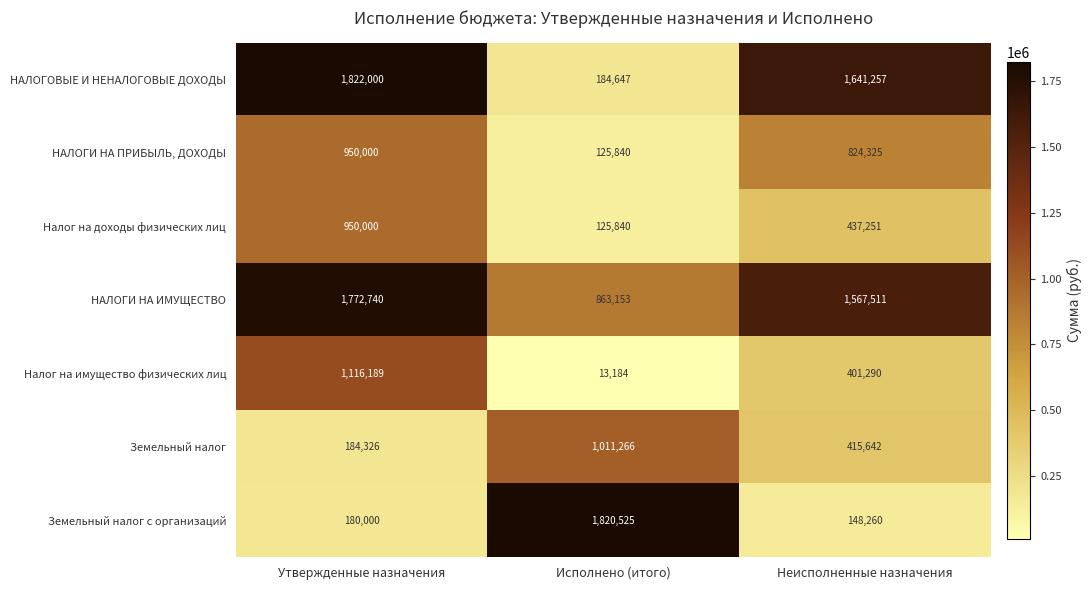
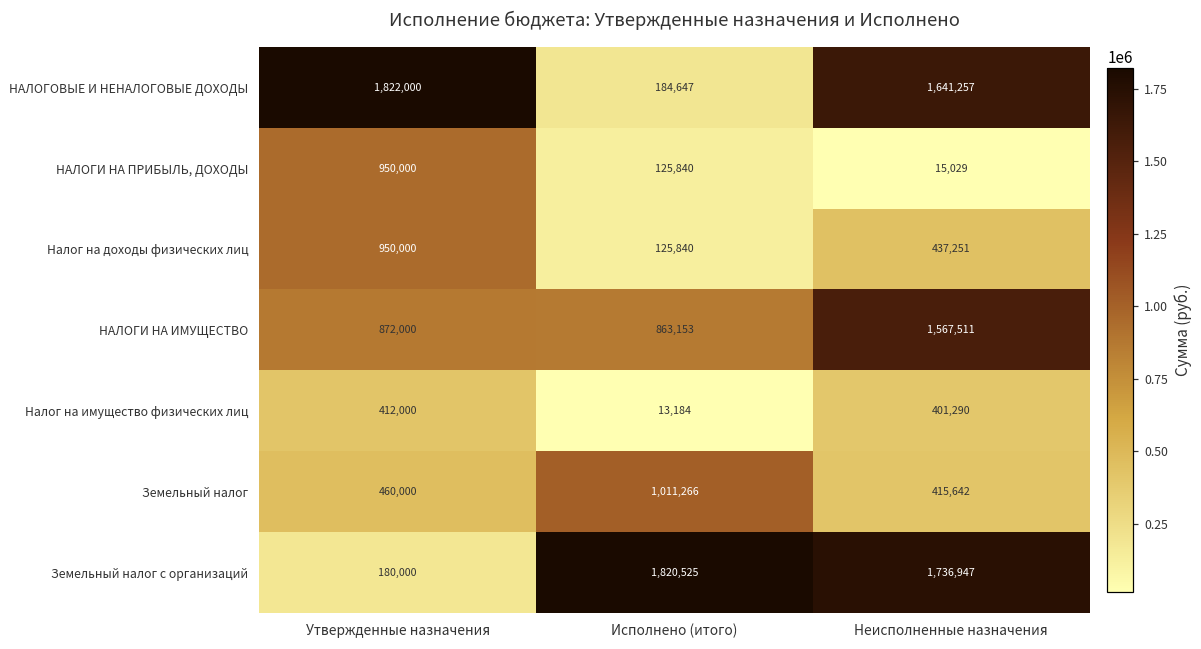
  {
    "НАЛОГОВЫЕ И НЕНАЛОГОВЫЕ ДОХОДЫ": {
      "Утвержденные назначения": "1,822,000",
      "Исполнено (итого)": "184,647",
      "Неисполненные назначения": "1,641,257"
    },
    "НАЛОГИ НА ПРИБЫЛЬ, ДОХОДЫ": {
      "Утвержденные назначения": "950,000",
      "Исполнено (итого)": "125,840",
-     "Неисполненные назначения": "824,325"
+     "Неисполненные назначения": "15,029"
    },
    "Налог на доходы физических лиц": {
      "Утвержденные назначения": "950,000",
      "Исполнено (итого)": "125,840",
      "Неисполненные назначения": "437,251"
    },
    "НАЛОГИ НА ИМУЩЕСТВО": {
-     "Утвержденные назначения": "1,772,740",
+     "Утвержденные назначения": "872,000",
      "Исполнено (итого)": "863,153",
      "Неисполненные назначения": "1,567,511"
    },
    "Налог на имущество физических лиц": {
-     "Утвержденные назначения": "1,116,189",
+     "Утвержденные назначения": "412,000",
      "Исполнено (итого)": "13,184",
      "Неисполненные назначения": "401,290"
    },
    "Земельный налог": {
-     "Утвержденные назначения": "184,326",
+     "Утвержденные назначения": "460,000",
      "Исполнено (итого)": "1,011,266",
      "Неисполненные назначения": "415,642"
    },
    "Земельный налог с организаций": {
      "Утвержденные назначения": "180,000",
      "Исполнено (итого)": "1,820,525",
-     "Неисполненные назначения": "148,260"
+     "Неисполненные назначения": "1,736,947"
    }
  }
